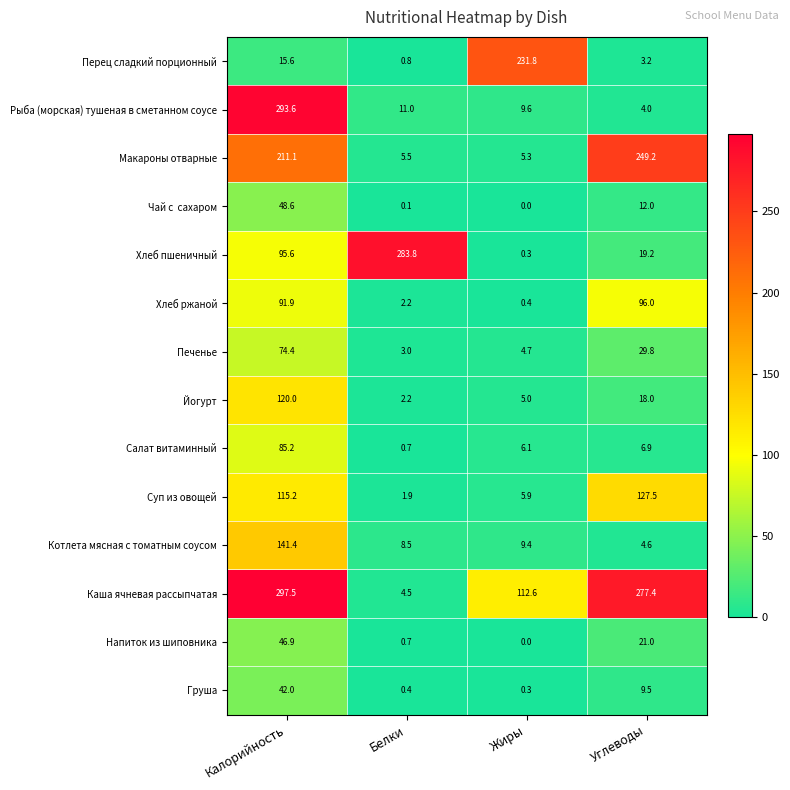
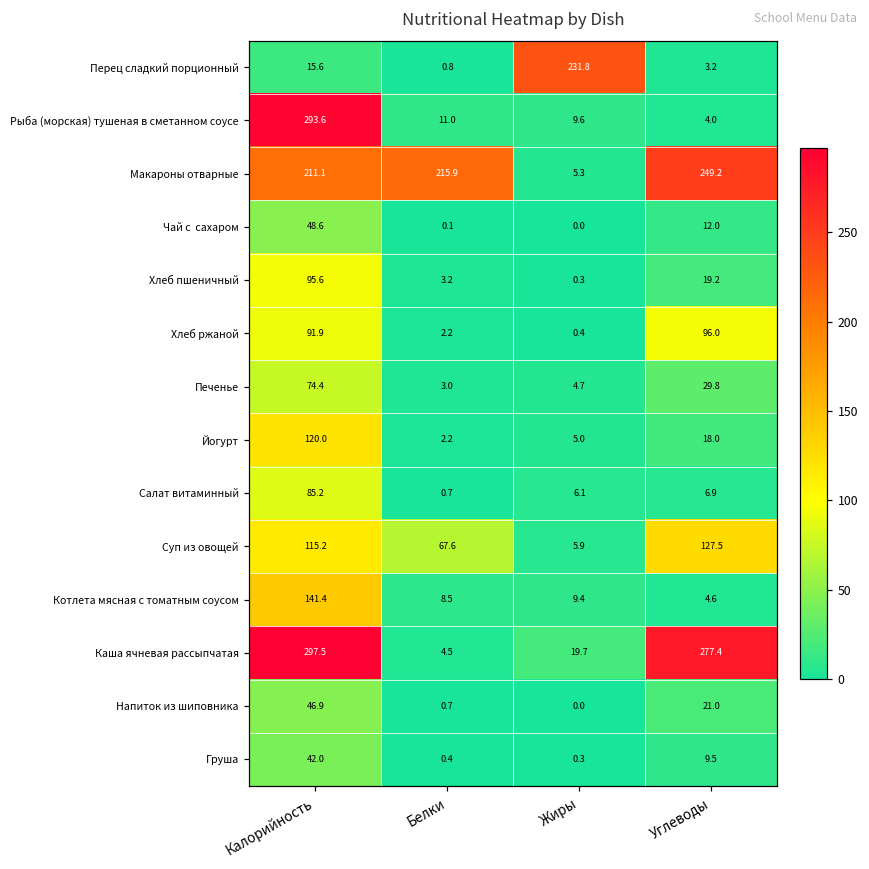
  {
    "Перец сладкий порционный": {
      "Калорийность": 15.6,
      "Белки": 0.8,
      "Жиры": 231.8,
      "Углеводы": 3.2
    },
    "Рыба (морская) тушеная в сметанном соусе": {
      "Калорийность": 293.6,
      "Белки": 11.0,
      "Жиры": 9.6,
      "Углеводы": 4.0
    },
    "Макароны отварные": {
      "Калорийность": 211.1,
-     "Белки": 5.5,
+     "Белки": 215.9,
      "Жиры": 5.3,
      "Углеводы": 249.2
    },
    "Чай с сахаром": {
      "Калорийность": 48.6,
      "Белки": 0.1,
      "Жиры": 0.0,
      "Углеводы": 12.0
    },
    "Хлеб пшеничный": {
      "Калорийность": 95.6,
-     "Белки": 283.8,
+     "Белки": 3.2,
      "Жиры": 0.3,
      "Углеводы": 19.2
    },
    "Хлеб ржаной": {
      "Калорийность": 91.9,
      "Белки": 2.2,
      "Жиры": 0.4,
      "Углеводы": 96.0
    },
    "Печенье": {
      "Калорийность": 74.4,
      "Белки": 3.0,
      "Жиры": 4.7,
      "Углеводы": 29.8
    },
    "Йогурт": {
      "Калорийность": 120.0,
      "Белки": 2.2,
      "Жиры": 5.0,
      "Углеводы": 18.0
    },
    "Салат витаминный": {
      "Калорийность": 85.2,
      "Белки": 0.7,
      "Жиры": 6.1,
      "Углеводы": 6.9
    },
    "Суп из овощей": {
      "Калорийность": 115.2,
-     "Белки": 1.9,
+     "Белки": 67.6,
      "Жиры": 5.9,
      "Углеводы": 127.5
    },
    "Котлета мясная c томатным соусом": {
      "Калорийность": 141.4,
      "Белки": 8.5,
      "Жиры": 9.4,
      "Углеводы": 4.6
    },
    "Каша ячневая рассыпчатая": {
      "Калорийность": 297.5,
      "Белки": 4.5,
-     "Жиры": 112.6,
+     "Жиры": 19.7,
      "Углеводы": 277.4
    },
    "Напиток из шиповника": {
      "Калорийность": 46.9,
      "Белки": 0.7,
      "Жиры": 0.0,
      "Углеводы": 21.0
    },
    "Груша": {
      "Калорийность": 42.0,
      "Белки": 0.4,
      "Жиры": 0.3,
      "Углеводы": 9.5
    }
  }
